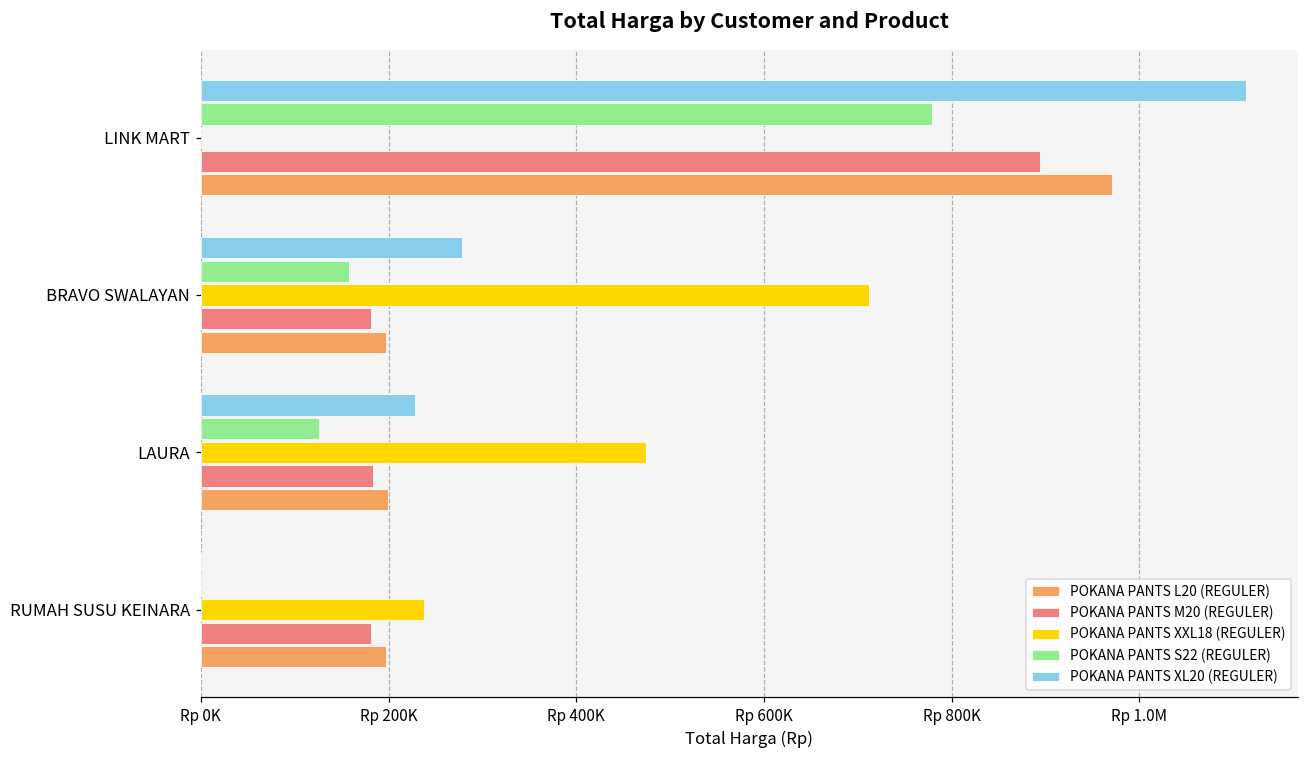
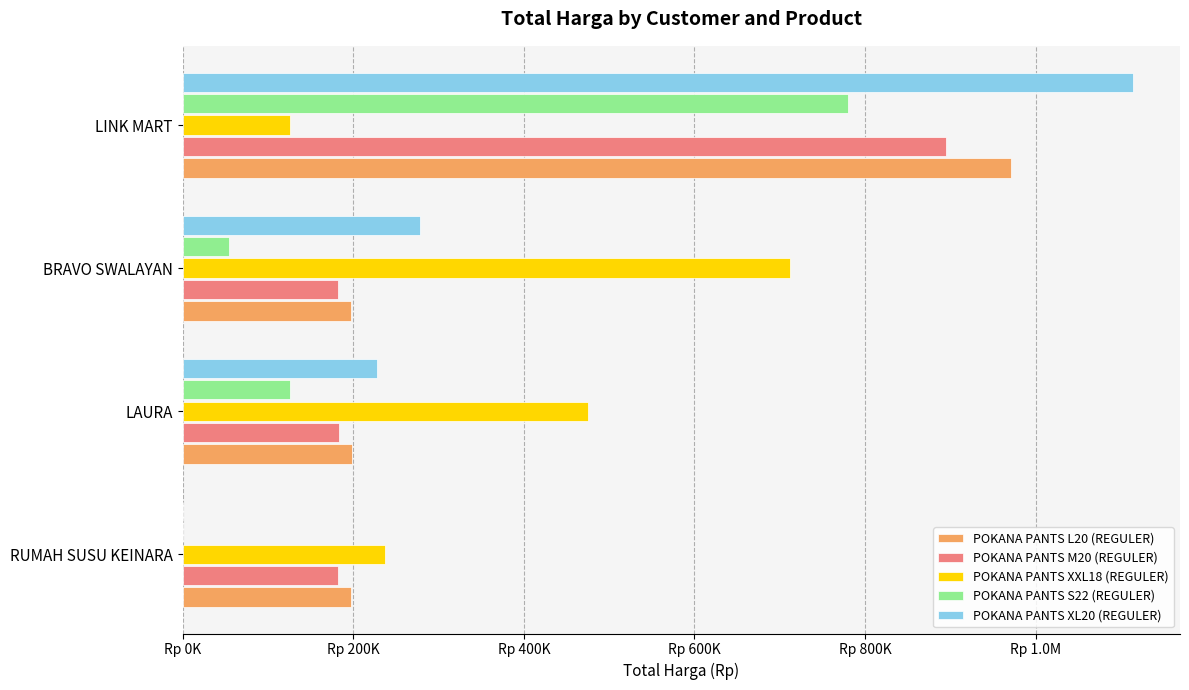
  {
    "POKANA PANTS XXL18 (REGULER)": {
-     "LINK MART": "Rp 0",
+     "LINK MART": "Rp 130000",
      "BRAVO SWALAYAN": "Rp 710000",
      "LAURA": "Rp 470000",
      "RUMAH SUSU KEINARA": "Rp 240000"
    },
    "POKANA PANTS S22 (REGULER)": {
      "LINK MART": "Rp 780000",
-     "BRAVO SWALAYAN": "Rp 160000",
+     "BRAVO SWALAYAN": "Rp 50000",
      "LAURA": "Rp 130000",
      "RUMAH SUSU KEINARA": "Rp 0"
    },
    "POKANA PANTS XL20 (REGULER)": {
      "LINK MART": "Rp 1110000",
      "BRAVO SWALAYAN": "Rp 280000",
      "LAURA": "Rp 230000",
      "RUMAH SUSU KEINARA": "Rp 0"
    }
  }
